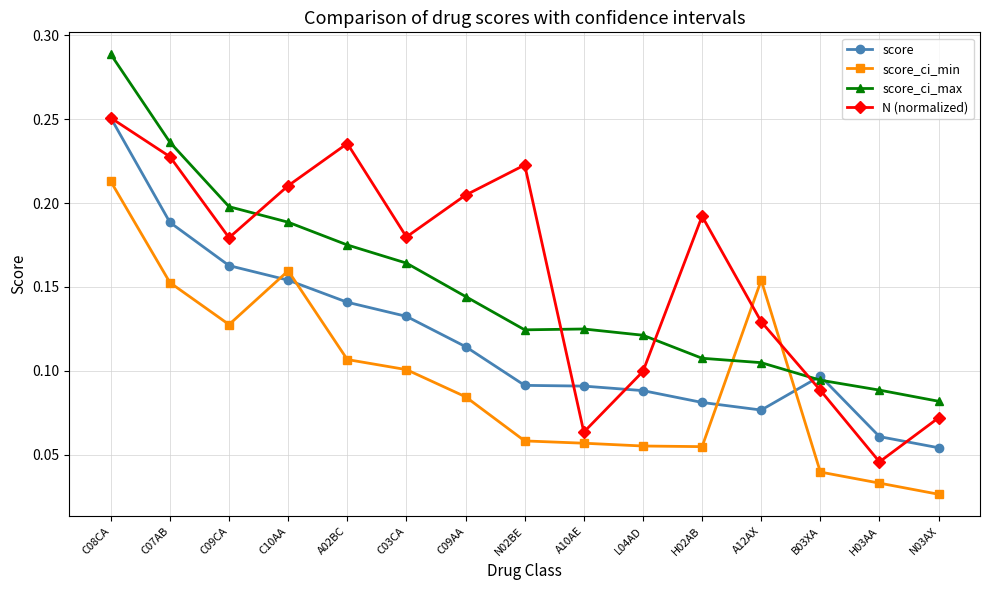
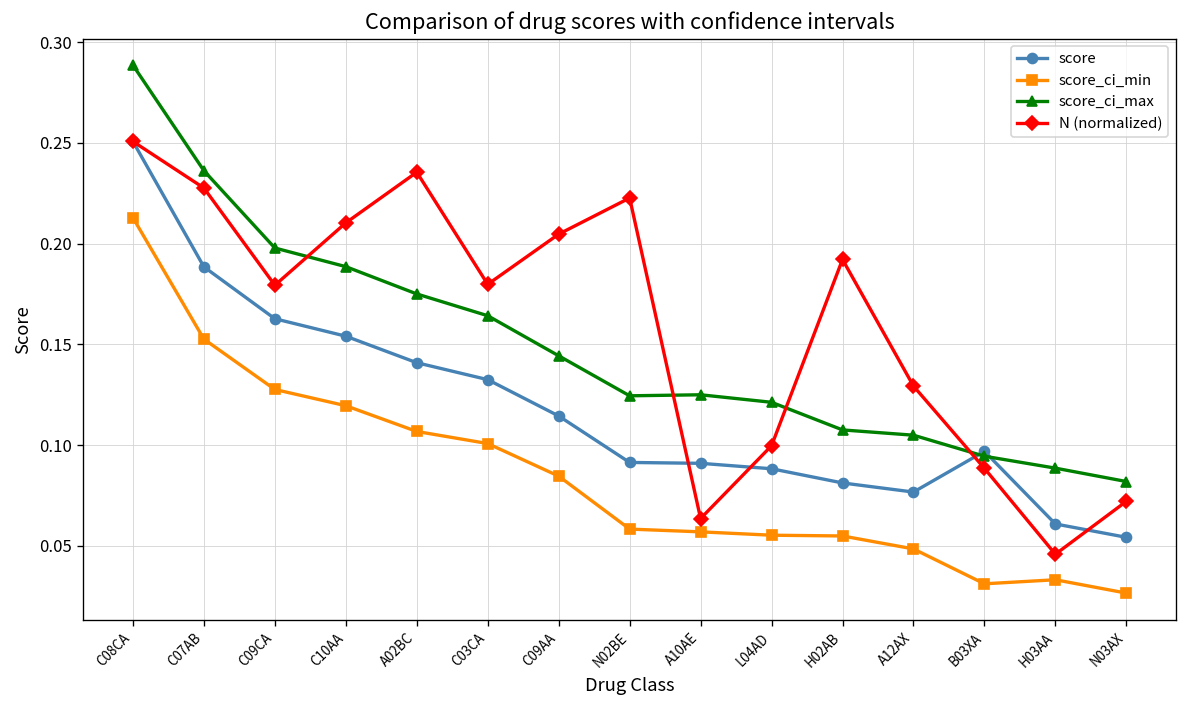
  {
    "score": {
      "C07AB": 0.188,
      "C09CA": 0.163,
      "C10AA": 0.154,
      "A02BC": 0.141,
      "C03CA": 0.132,
      "C09AA": 0.114,
      "N02BE": 0.091,
      "A10AE": 0.091,
      "L04AD": 0.088,
      "H02AB": 0.081,
      "A12AX": 0.077,
      "B03XA": 0.097,
      "H03AA": 0.061,
      "N03AX": 0.054
    },
    "score_ci_min": {
      "C08CA": 0.213,
      "C07AB": 0.153,
      "C09CA": 0.128,
-     "C10AA": 0.160,
+     "C10AA": 0.120,
      "A02BC": 0.107,
      "C03CA": 0.101,
      "C09AA": 0.085,
      "N02BE": 0.058,
      "A10AE": 0.057,
      "L04AD": 0.055,
      "H02AB": 0.055,
-     "A12AX": 0.154,
-     "B03XA": 0.040,
+     "A12AX": 0.048,
+     "B03XA": 0.031,
      "H03AA": 0.033,
      "N03AX": 0.026
    },
    "score_ci_max": {
      "C08CA": 0.289,
      "C07AB": 0.236,
      "C09CA": 0.198,
      "C10AA": 0.189,
      "A02BC": 0.175,
      "C03CA": 0.164,
      "C09AA": 0.144,
      "N02BE": 0.124,
      "A10AE": 0.125,
      "L04AD": 0.121,
      "H02AB": 0.108,
      "A12AX": 0.105,
      "B03XA": 0.094,
      "H03AA": 0.089,
      "N03AX": 0.082
    },
    "N (normalized)": {
      "C07AB": 0.228,
      "C09CA": 0.179,
      "C10AA": 0.210,
      "A02BC": 0.235,
      "C03CA": 0.180,
      "C09AA": 0.205,
      "N02BE": 0.223,
      "A10AE": 0.064,
      "L04AD": 0.100,
      "H02AB": 0.192,
      "A12AX": 0.129,
      "B03XA": 0.088,
      "H03AA": 0.046,
      "N03AX": 0.072
    }
  }
